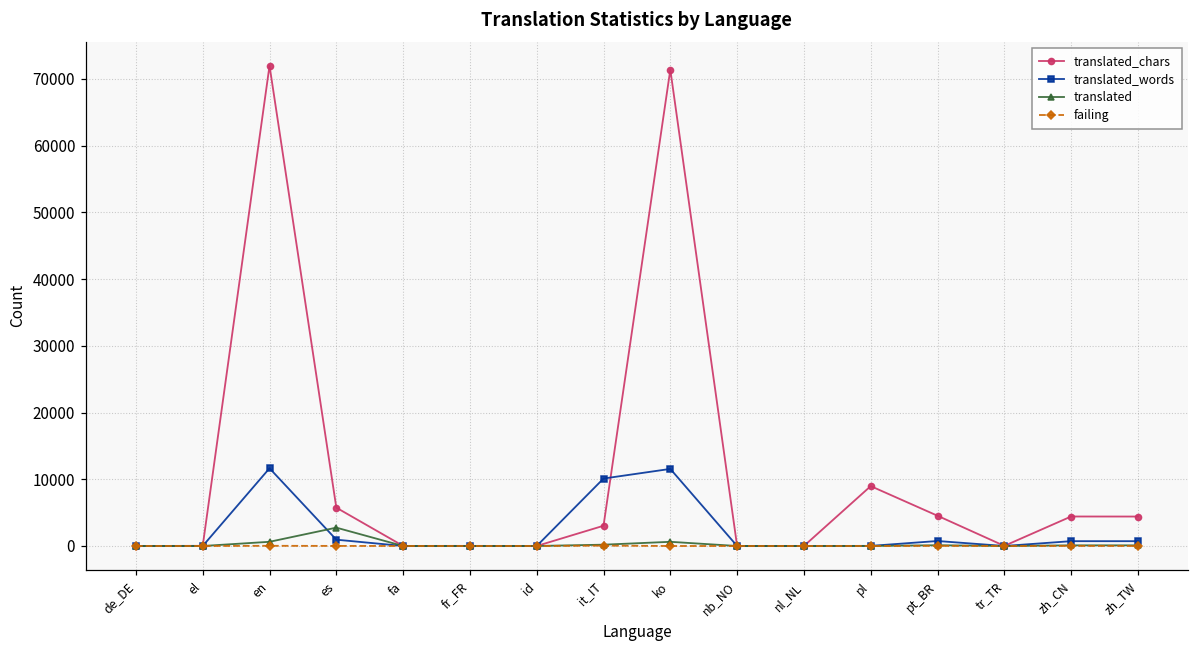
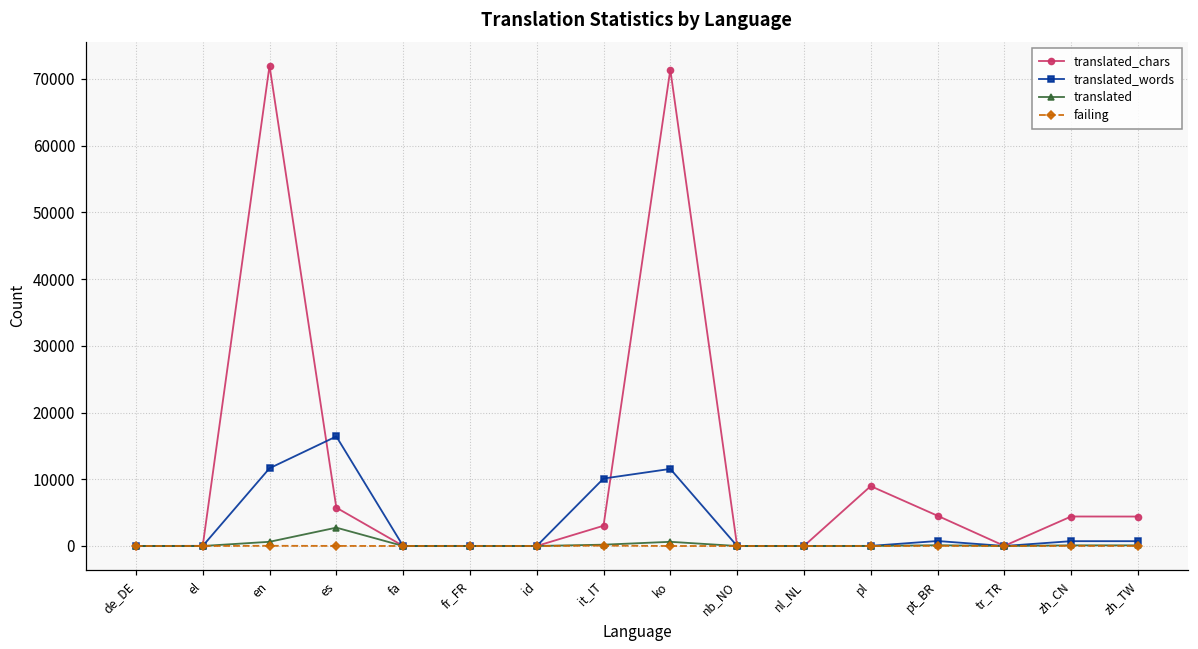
  {
    "translated_chars": {
      "en": 72000,
      "es": 6000,
      "it_IT": 3000,
      "ko": 71000,
      "pl": 9000,
      "pt_BR": 5000,
      "zh_CN": 4000,
      "zh_TW": 4000
    },
    "translated_words": {
      "en": 12000,
-     "es": 1000,
+     "es": 16000,
      "it_IT": 10000,
      "ko": 12000,
      "pt_BR": 1000,
      "zh_CN": 1000,
      "zh_TW": 1000
    },
    "translated": {
      "en": 1000,
      "es": 3000,
      "ko": 1000
    },
    "failing": {
      "en": 0,
      "es": 0,
      "ko": 0
    }
  }
